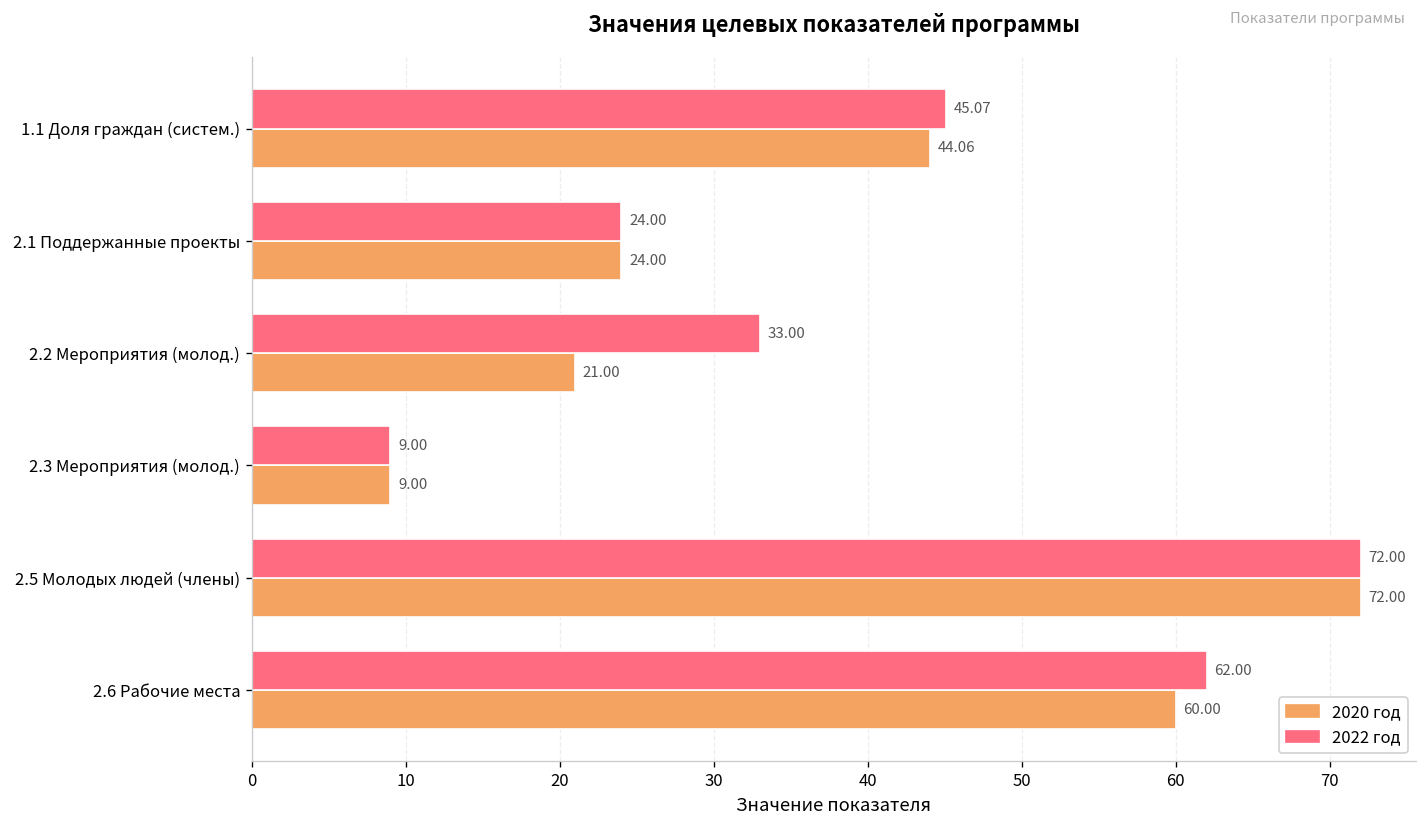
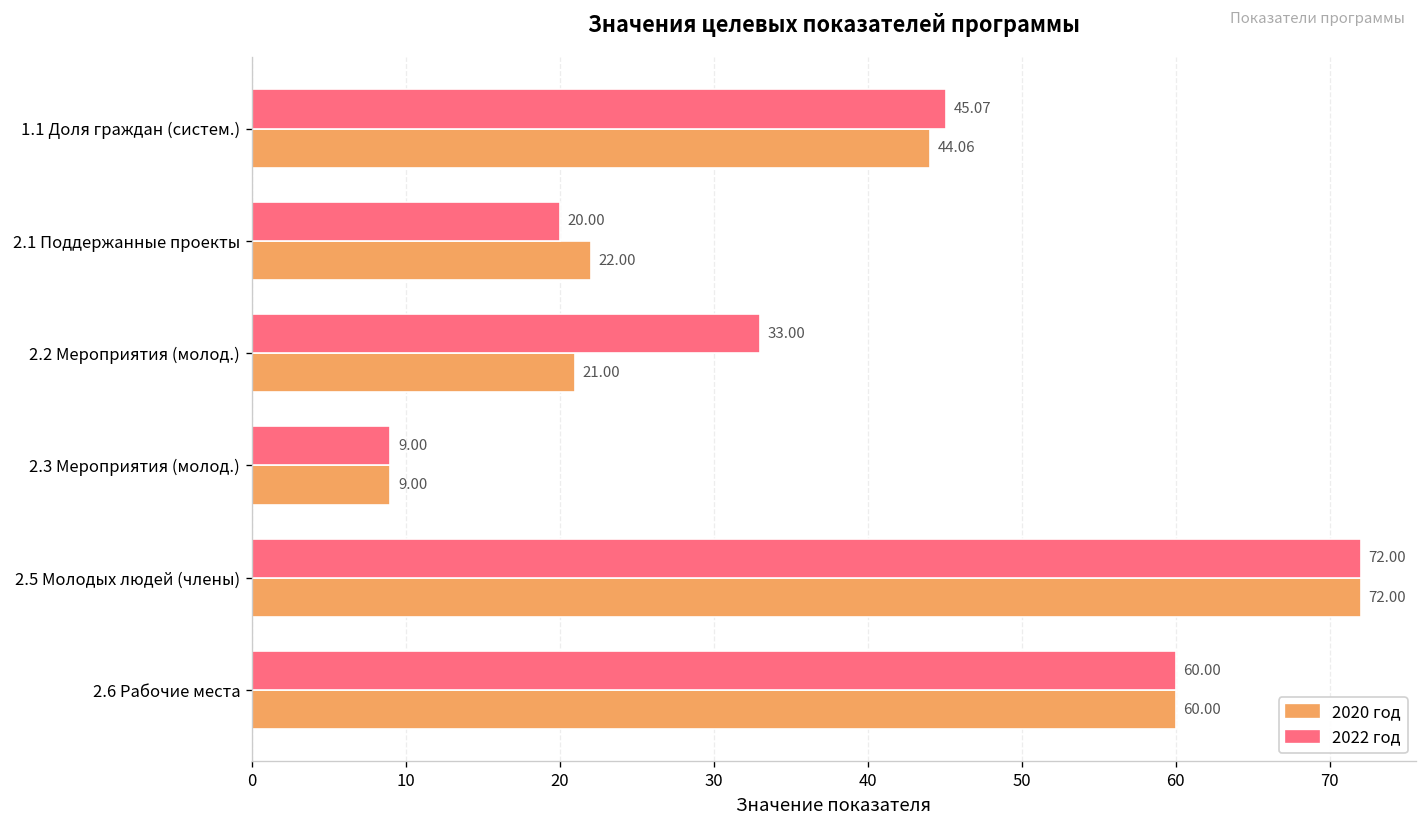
  {
    "2020 год": {
      "1.1 Доля граждан (систем.)": 44.06,
-     "2.1 Поддержанные проекты": 24.00,
+     "2.1 Поддержанные проекты": 22.00,
      "2.2 Мероприятия (молод.)": 21.00,
      "2.3 Мероприятия (молод.)": 9.00,
      "2.5 Молодых людей (члены)": 72.00,
      "2.6 Рабочие места": 60.00
    },
    "2022 год": {
      "1.1 Доля граждан (систем.)": 45.07,
-     "2.1 Поддержанные проекты": 24.00,
+     "2.1 Поддержанные проекты": 20.00,
      "2.2 Мероприятия (молод.)": 33.00,
      "2.3 Мероприятия (молод.)": 9.00,
      "2.5 Молодых людей (члены)": 72.00,
-     "2.6 Рабочие места": 62.00
+     "2.6 Рабочие места": 60.00
    }
  }
